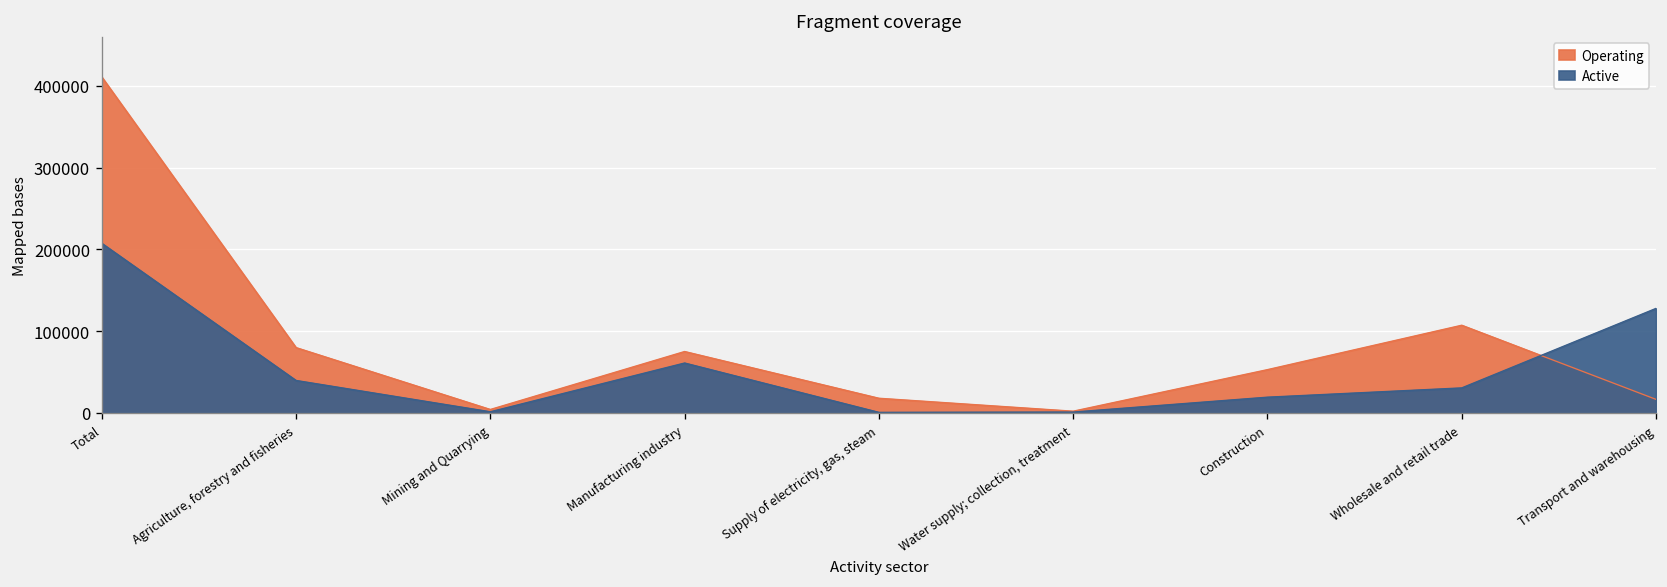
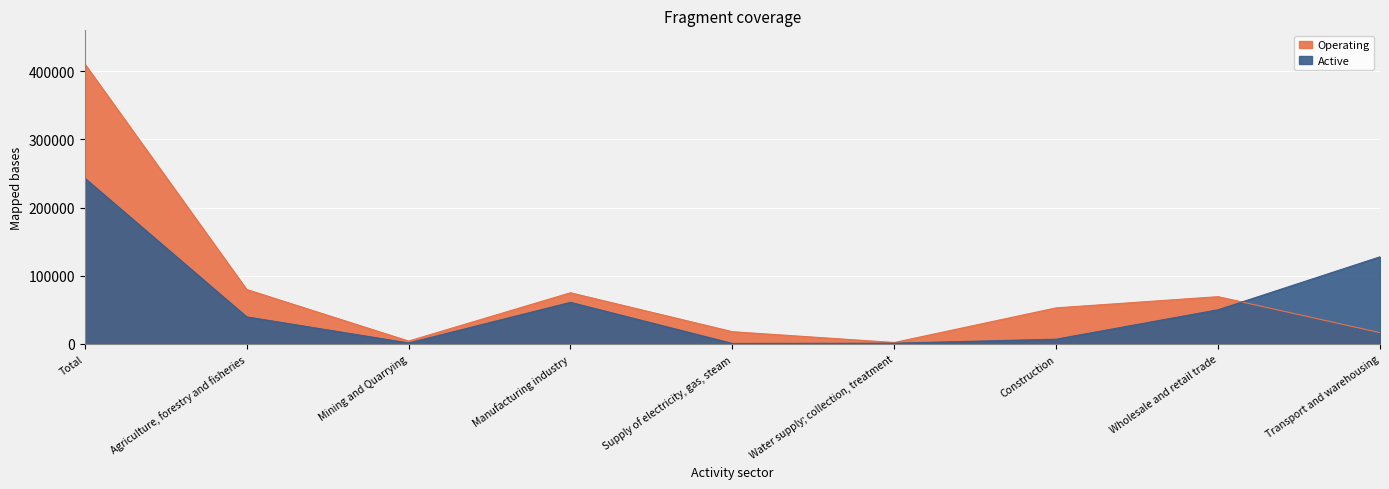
  {
    "Operating": {
      "Total": 410000,
      "Agriculture, forestry and fisheries": 80000,
      "Manufacturing industry": 80000,
      "Supply of electricity, gas, steam": 20000,
      "Construction": 50000,
-     "Wholesale and retail trade": 110000,
+     "Wholesale and retail trade": 70000,
      "Transport and warehousing": 20000
    },
    "Active": {
-     "Total": 210000,
+     "Total": 240000,
      "Agriculture, forestry and fisheries": 40000,
      "Manufacturing industry": 60000,
      "Supply of electricity, gas, steam": 0,
-     "Construction": 20000,
-     "Wholesale and retail trade": 30000,
+     "Construction": 10000,
+     "Wholesale and retail trade": 50000,
      "Transport and warehousing": 130000
    }
  }
